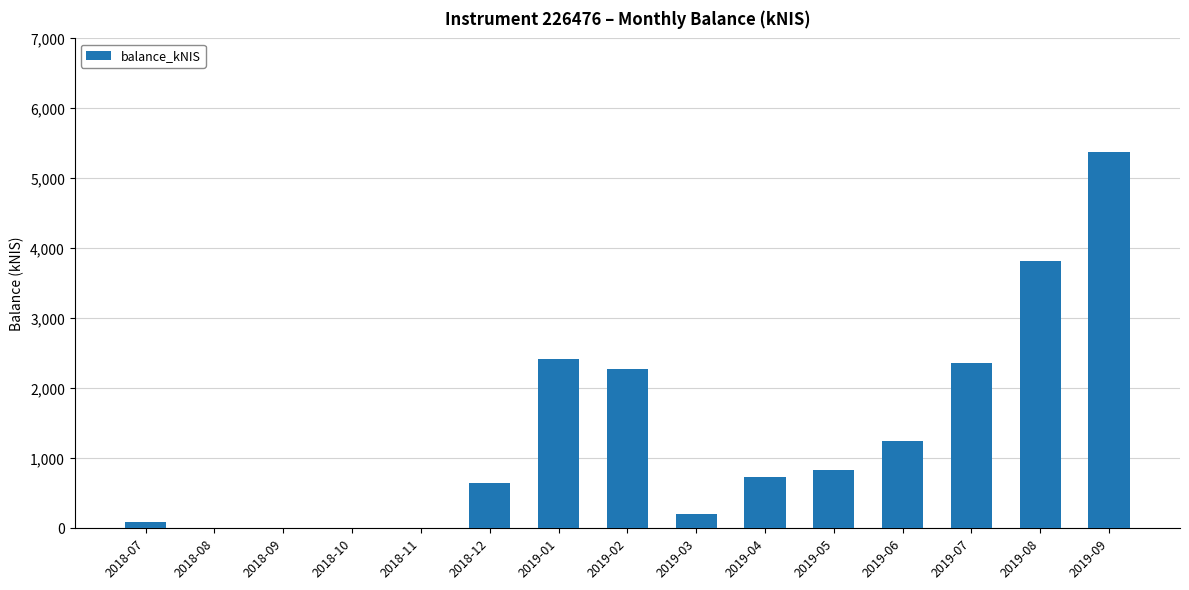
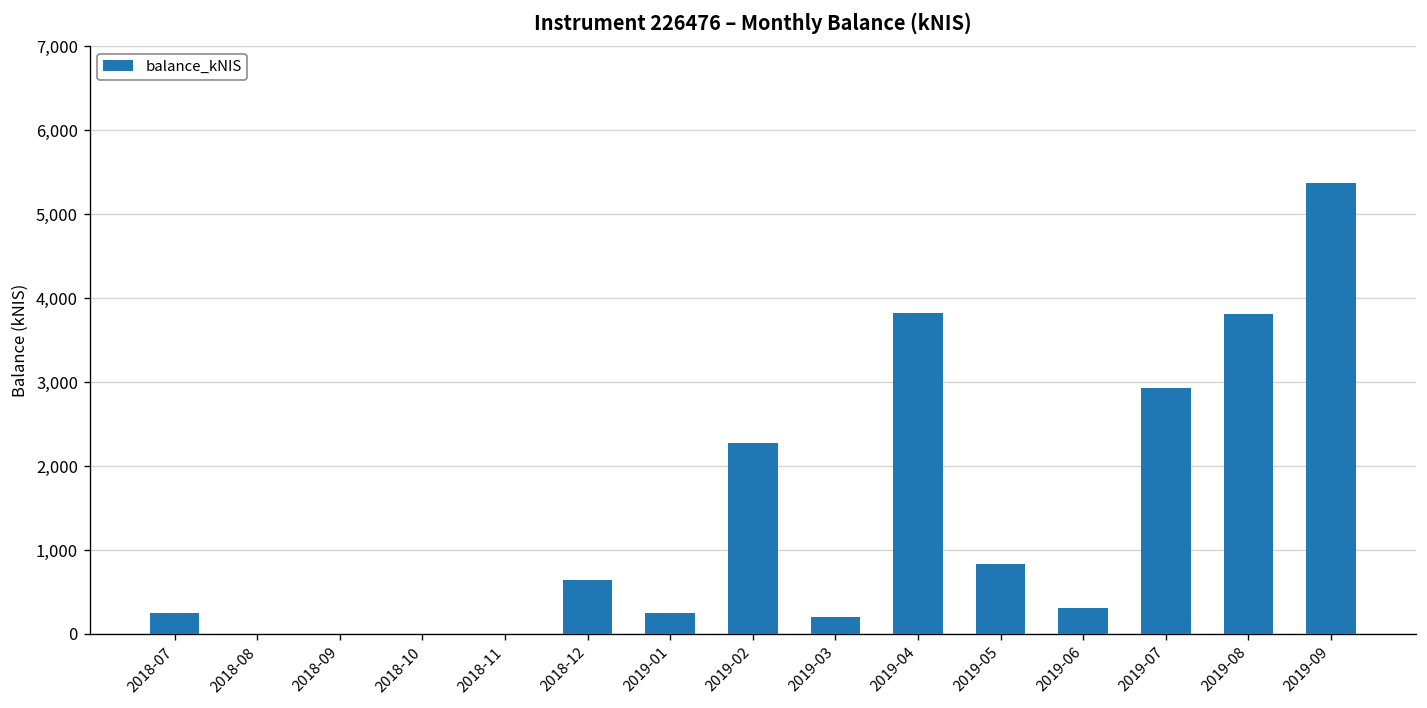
  {
-   "2018-07": "100",
+   "2018-07": "200",
    "2018-08": "0",
    "2018-09": "0",
    "2018-10": "0",
    "2018-11": "0",
    "2018-12": "600",
-   "2019-01": "2,400",
+   "2019-01": "200",
    "2019-02": "2,300",
    "2019-03": "200",
-   "2019-04": "700",
+   "2019-04": "3,800",
    "2019-05": "800",
-   "2019-06": "1,200",
-   "2019-07": "2,400",
+   "2019-06": "300",
+   "2019-07": "2,900",
    "2019-08": "3,800",
    "2019-09": "5,400"
  }
